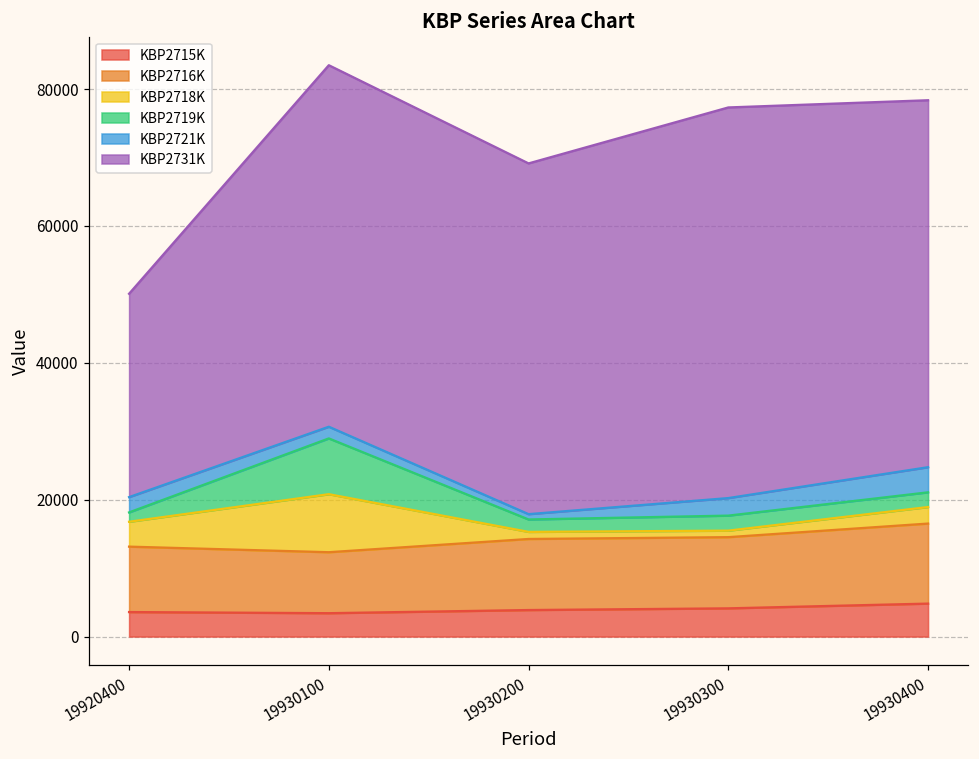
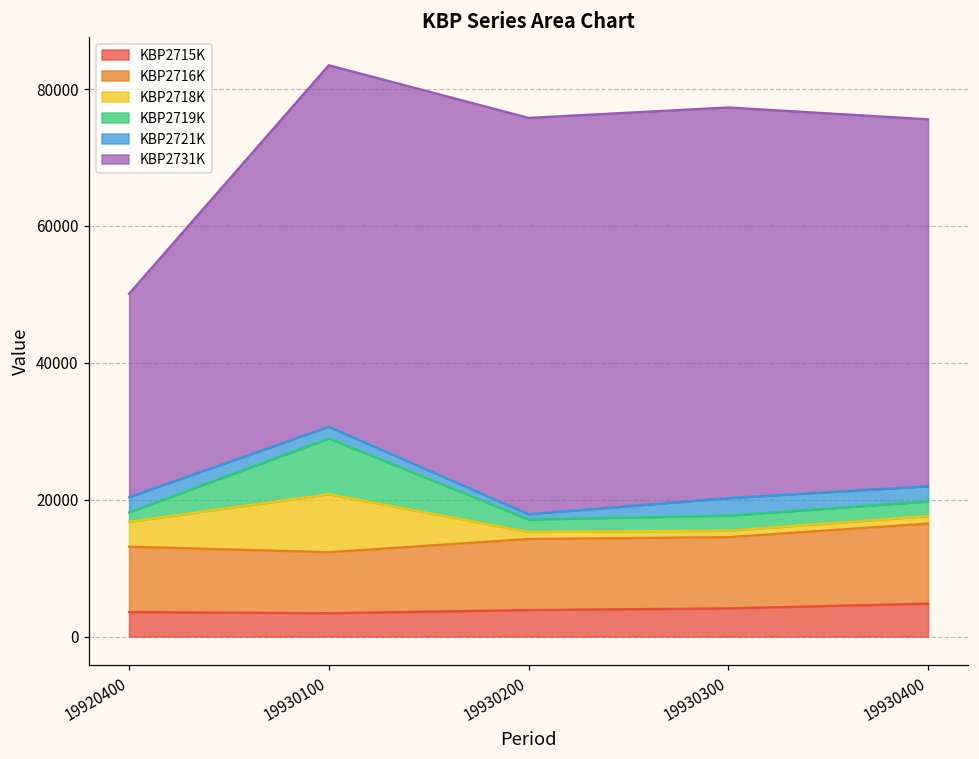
  {
    "KBP2718K": {
      "19920400": 4000,
      "19930100": 8000,
      "19930200": 1000,
      "19930300": 1000,
-     "19930400": 2000
+     "19930400": 1000
    },
    "KBP2719K": {
      "19920400": 1000,
      "19930100": 8000,
      "19930200": 2000,
      "19930300": 2000,
      "19930400": 2000
    },
    "KBP2721K": {
      "19920400": 2000,
      "19930100": 2000,
      "19930200": 1000,
      "19930300": 3000,
-     "19930400": 4000
+     "19930400": 2000
    },
    "KBP2731K": {
      "19920400": 30000,
      "19930100": 53000,
-     "19930200": 51000,
+     "19930200": 58000,
      "19930300": 57000,
      "19930400": 54000
    }
  }
